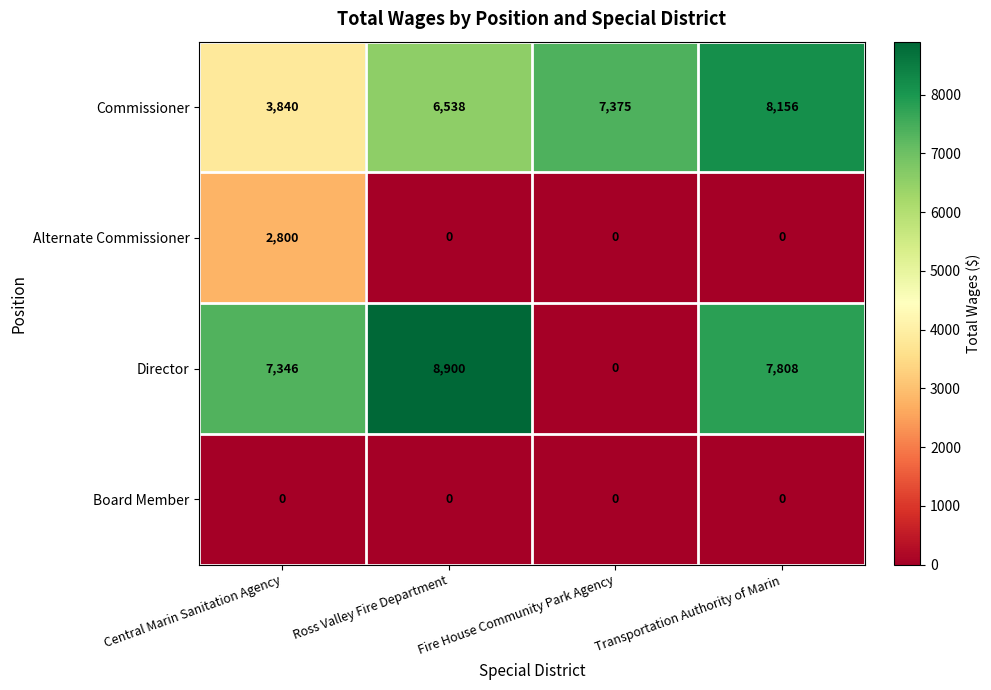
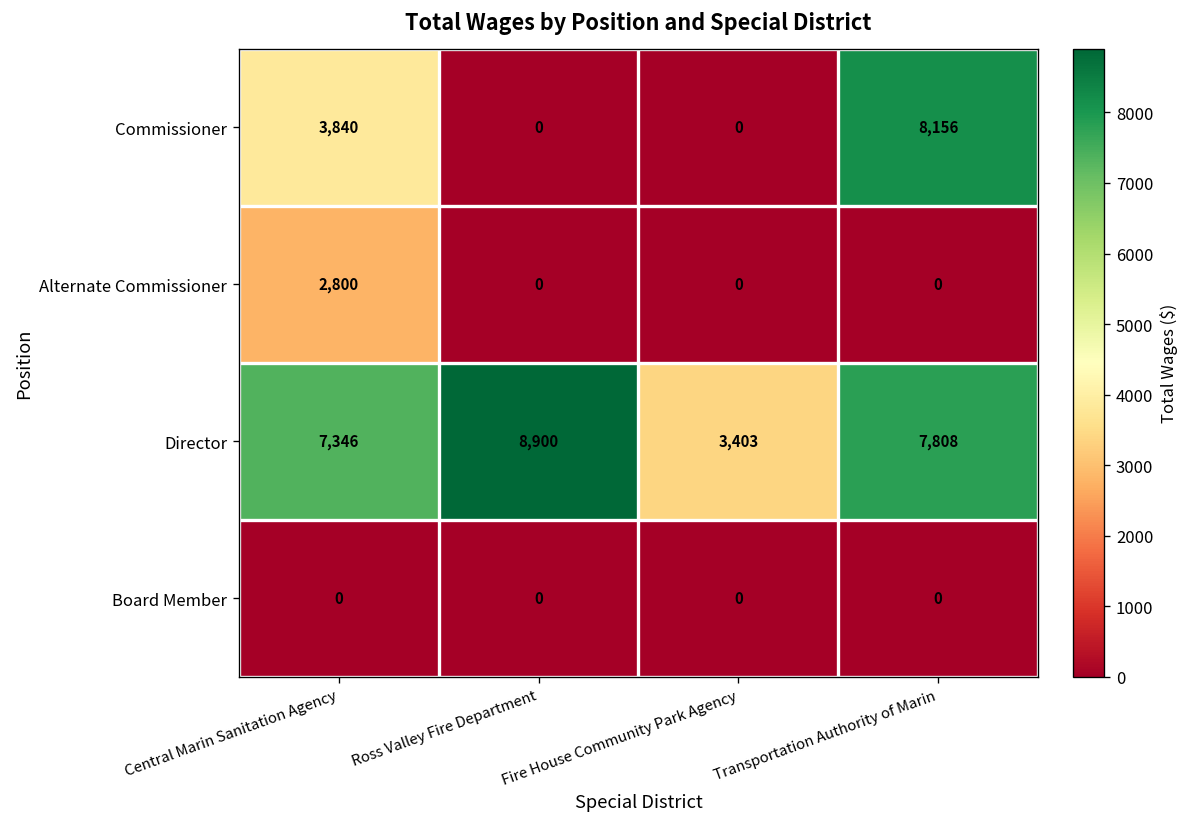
  {
    "Commissioner": {
      "Central Marin Sanitation Agency": "3,840",
-     "Ross Valley Fire Department": "6,538",
-     "Fire House Community Park Agency": "7,375",
+     "Ross Valley Fire Department": "0",
+     "Fire House Community Park Agency": "0",
      "Transportation Authority of Marin": "8,156"
    },
    "Alternate Commissioner": {
      "Central Marin Sanitation Agency": "2,800",
      "Ross Valley Fire Department": "0",
      "Fire House Community Park Agency": "0",
      "Transportation Authority of Marin": "0"
    },
    "Director": {
      "Central Marin Sanitation Agency": "7,346",
      "Ross Valley Fire Department": "8,900",
-     "Fire House Community Park Agency": "0",
+     "Fire House Community Park Agency": "3,403",
      "Transportation Authority of Marin": "7,808"
    },
    "Board Member": {
      "Central Marin Sanitation Agency": "0",
      "Ross Valley Fire Department": "0",
      "Fire House Community Park Agency": "0",
      "Transportation Authority of Marin": "0"
    }
  }
